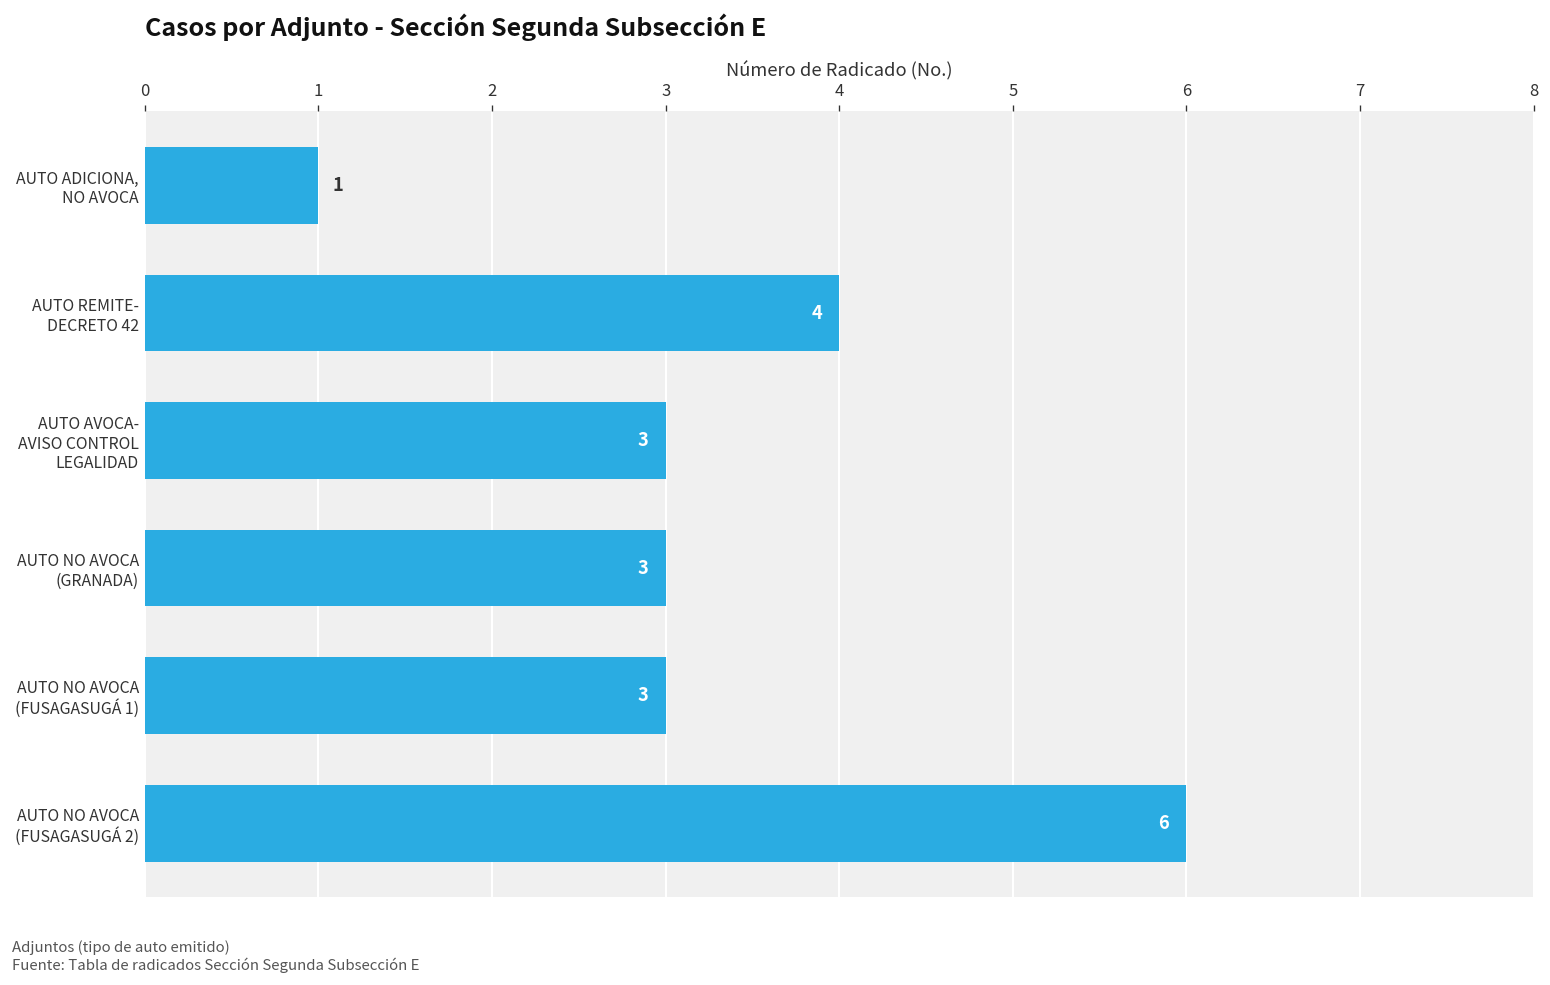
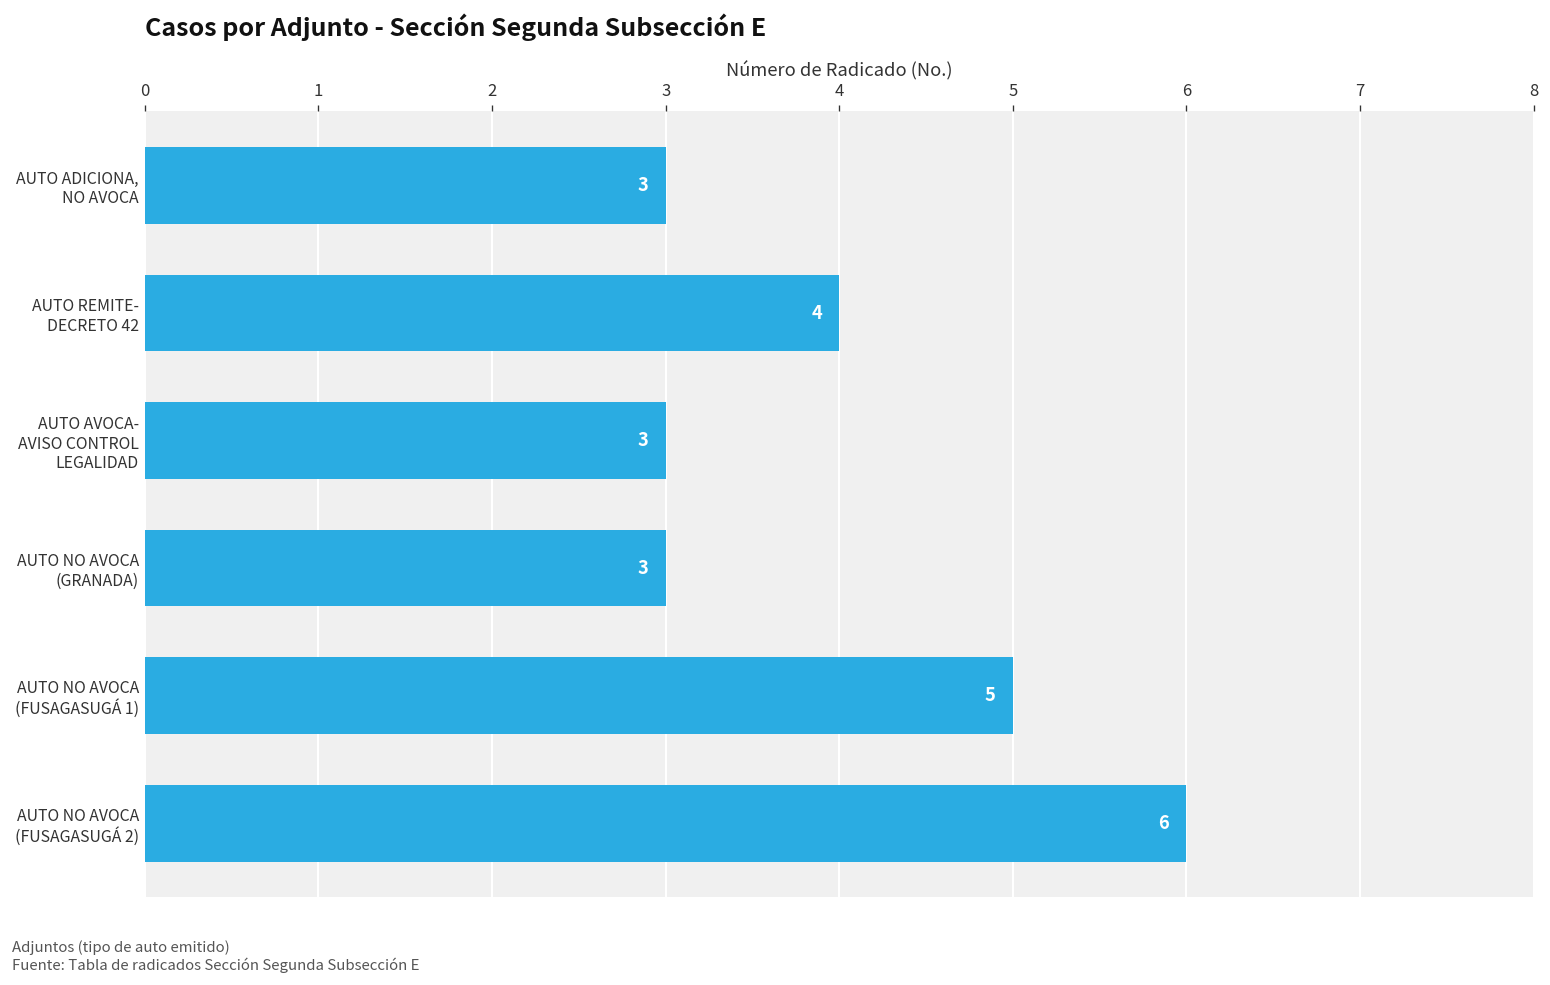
  {
-   "AUTO ADICIONA, NO AVOCA": 1,
+   "AUTO ADICIONA, NO AVOCA": 3,
    "AUTO REMITE- DECRETO 42": 4,
    "AUTO AVOCA- AVISO CONTROL LEGALIDAD": 3,
    "AUTO NO AVOCA (GRANADA)": 3,
-   "AUTO NO AVOCA (FUSAGASUGÁ 1)": 3,
+   "AUTO NO AVOCA (FUSAGASUGÁ 1)": 5,
    "AUTO NO AVOCA (FUSAGASUGÁ 2)": 6
  }
